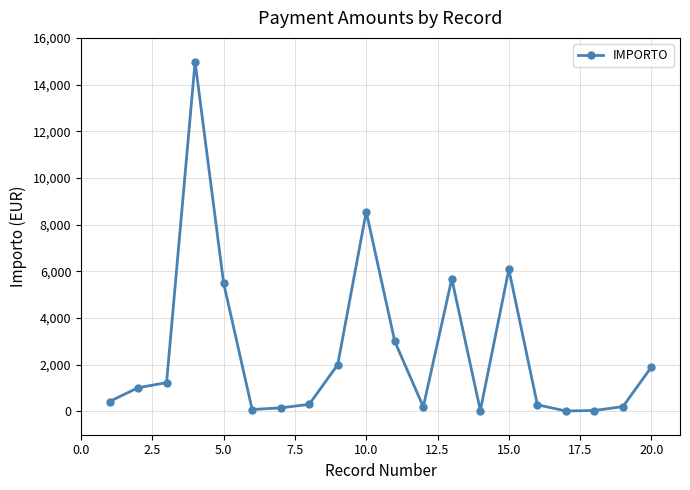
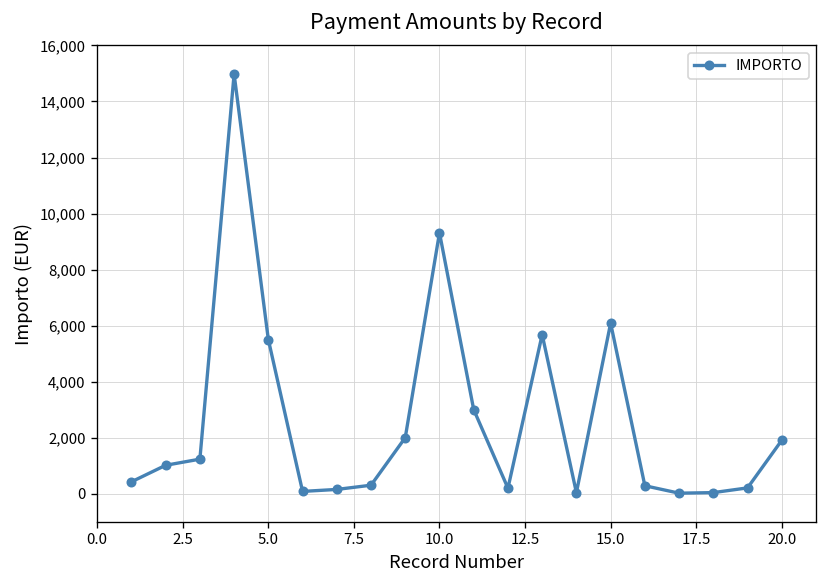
  {
    "5.0": "5,500",
-   "10.0": "8,600",
+   "10.0": "9,300",
    "15.0": "6,100",
    "20.0": "1,900"
  }
